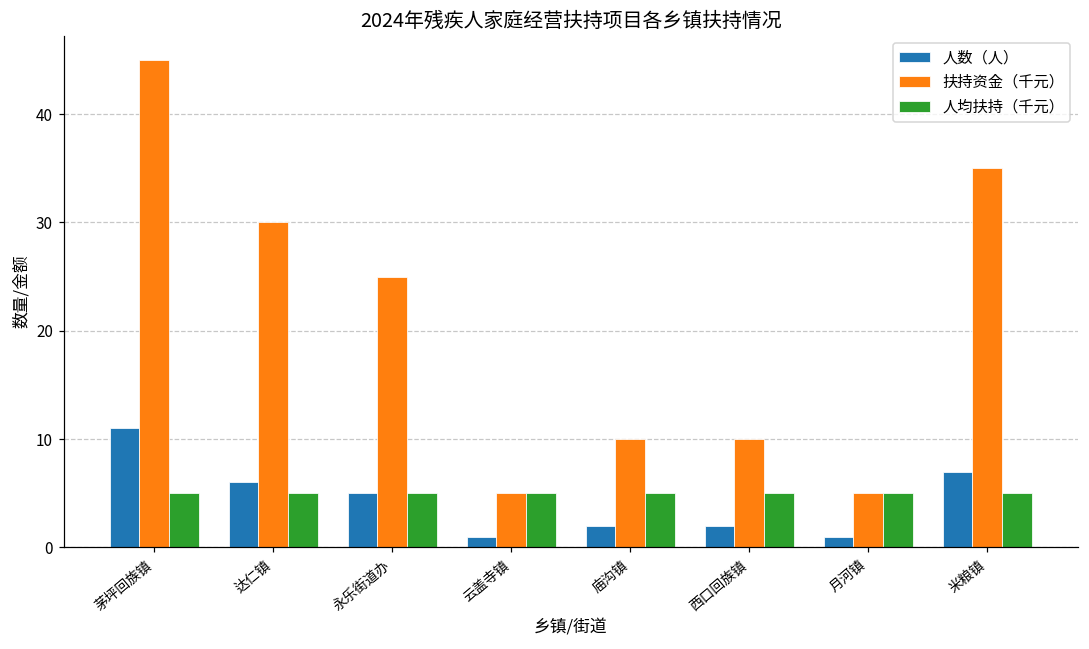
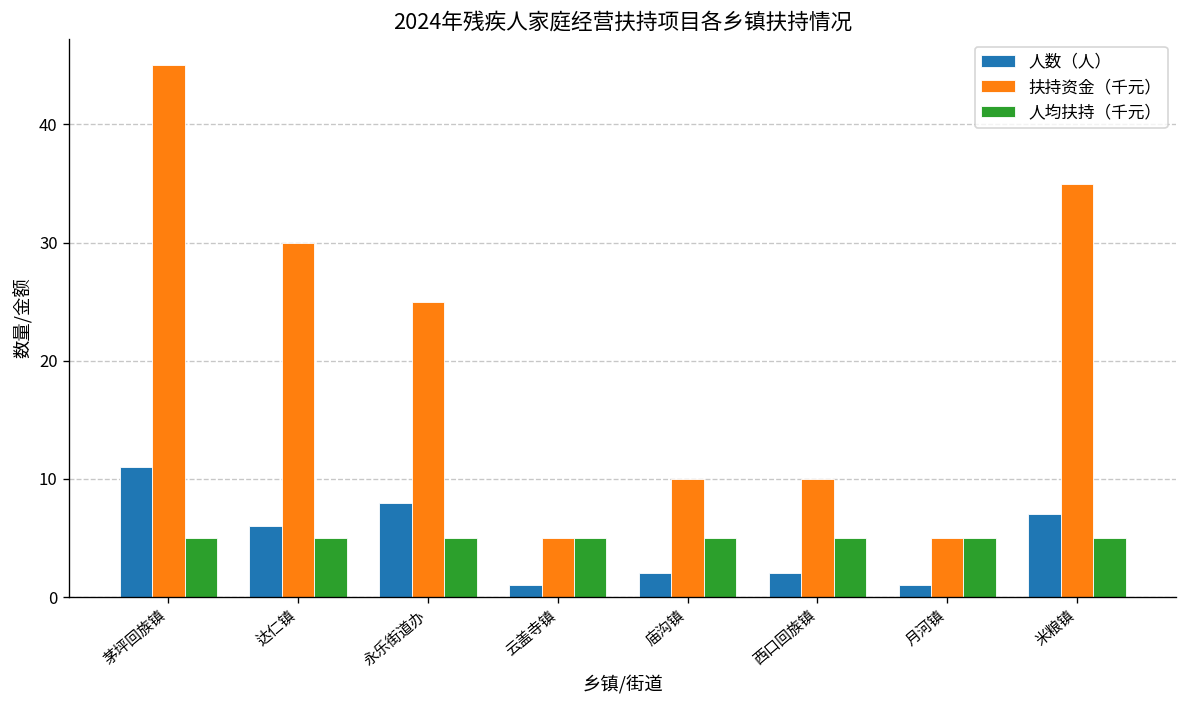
  {
    "人数（人）": {
      "茅坪回族镇": 11,
      "达仁镇": 6,
-     "永乐街道办": 5,
+     "永乐街道办": 8,
      "云盖寺镇": 1,
      "庙沟镇": 2,
      "西口回族镇": 2,
      "月河镇": 1,
      "米粮镇": 7
    },
    "扶持资金（千元）": {
      "茅坪回族镇": 45,
      "达仁镇": 30,
      "永乐街道办": 25,
      "云盖寺镇": 5,
      "庙沟镇": 10,
      "西口回族镇": 10,
      "月河镇": 5,
      "米粮镇": 35
    },
    "人均扶持（千元）": {
      "茅坪回族镇": 5,
      "达仁镇": 5,
      "永乐街道办": 5,
      "云盖寺镇": 5,
      "庙沟镇": 5,
      "西口回族镇": 5,
      "月河镇": 5,
      "米粮镇": 5
    }
  }
